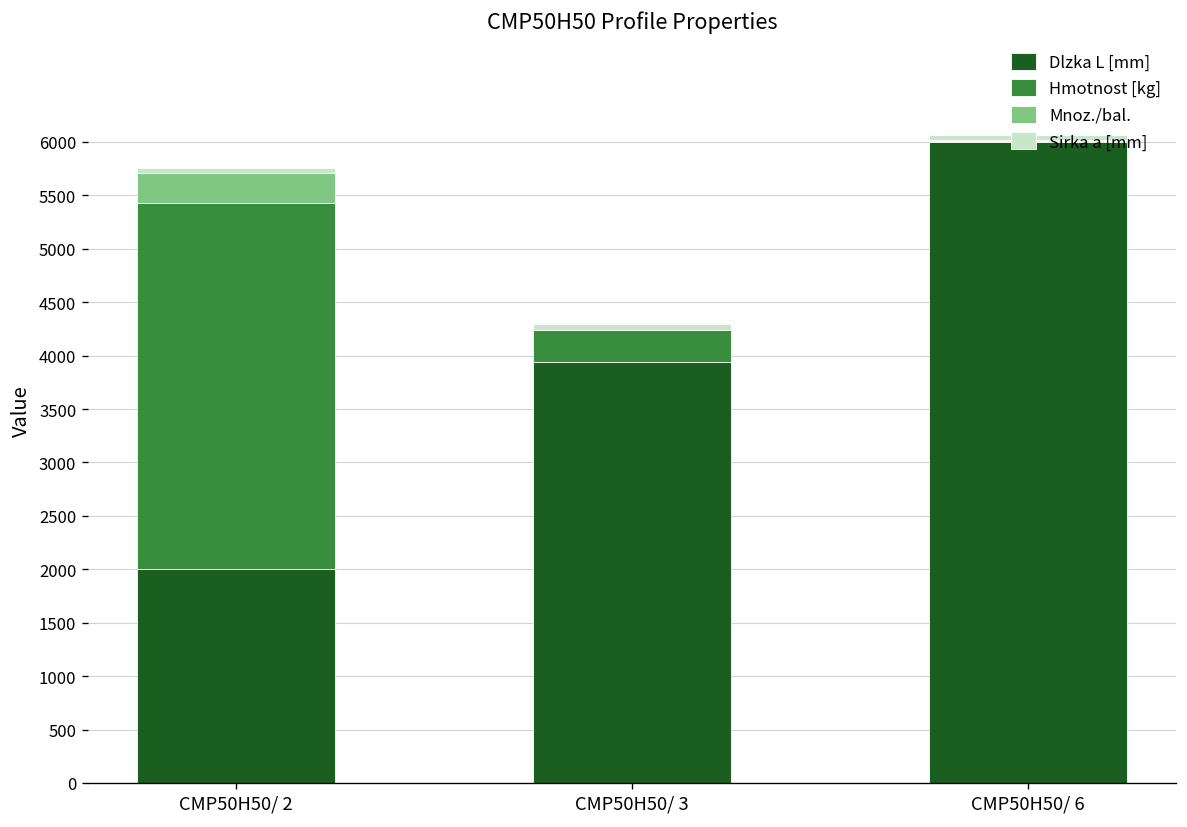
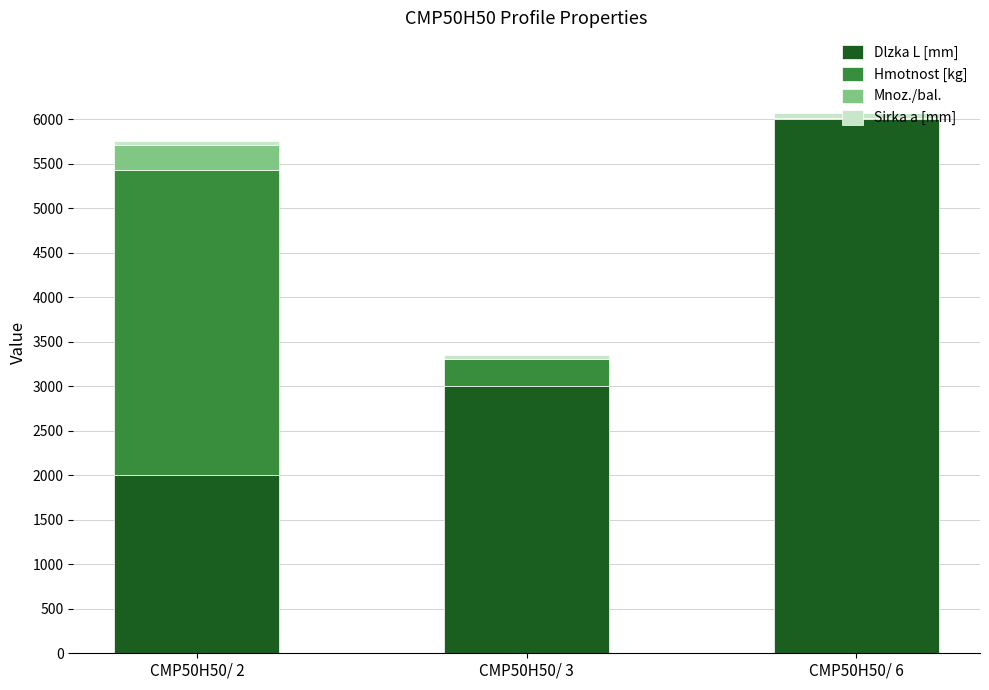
  {
    "Dlzka L [mm]": {
      "CMP50H50/ 2": 2000,
-     "CMP50H50/ 3": 3900,
+     "CMP50H50/ 3": 3000,
      "CMP50H50/ 6": 6000
    },
    "Hmotnost [kg]": {
      "CMP50H50/ 2": 3400,
      "CMP50H50/ 3": 300
    },
    "Mnoz./bal.": {
      "CMP50H50/ 2": 300
    },
    "Sirka a [mm]": {
      "CMP50H50/ 2": 100,
      "CMP50H50/ 3": 100,
      "CMP50H50/ 6": 100
    }
  }
